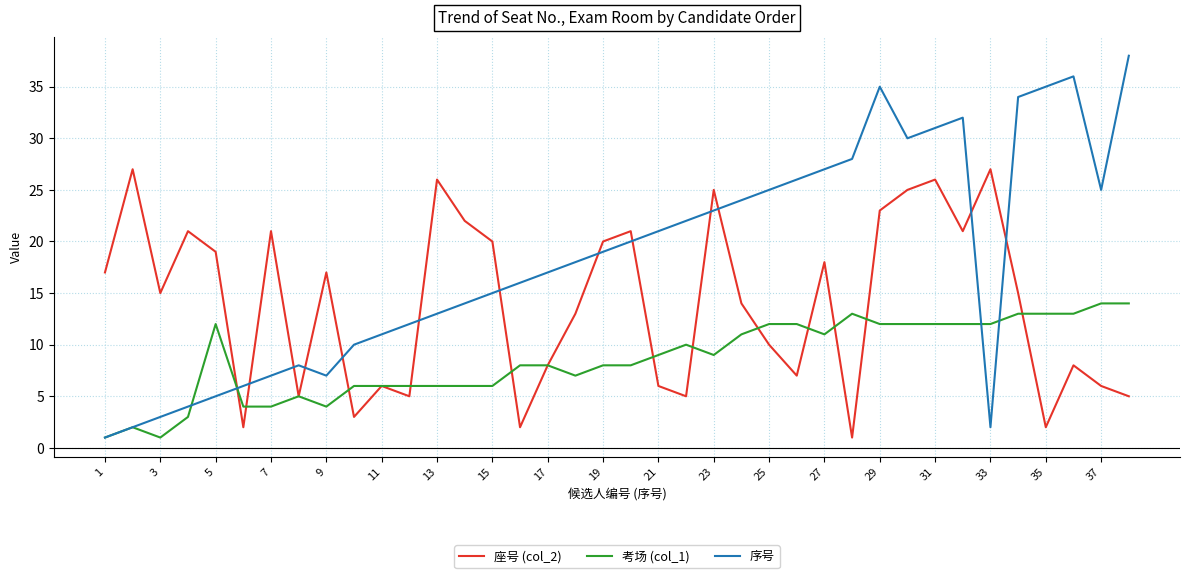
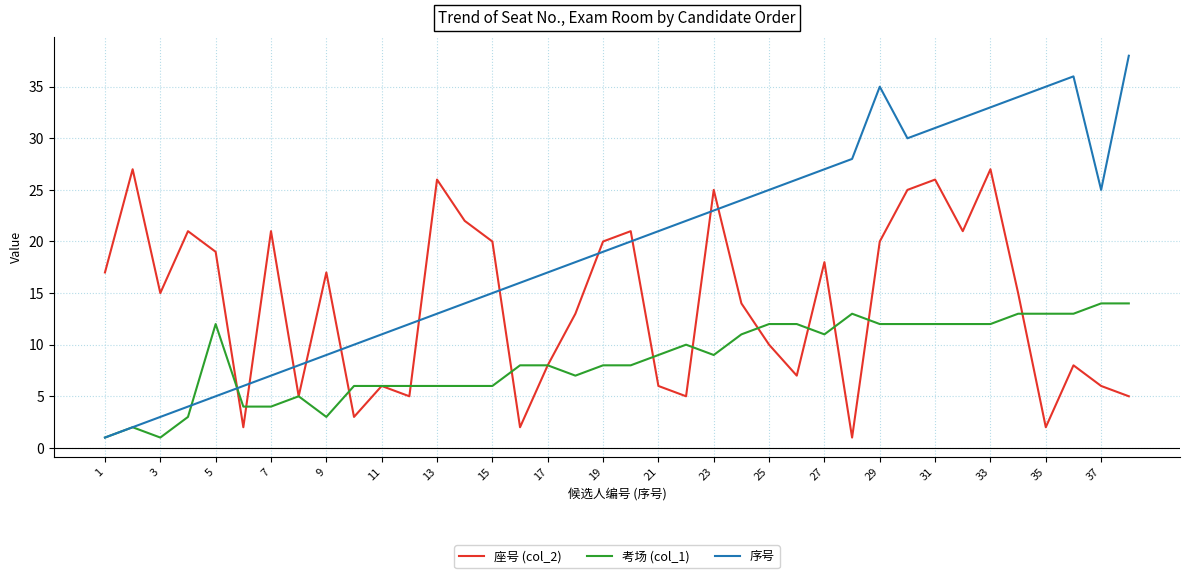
  {
    "座号 (col_2)": {
      "1": 17,
      "3": 15,
      "5": 19,
      "7": 21,
      "9": 17,
      "13": 26,
      "15": 20,
      "19": 20,
      "21": 6,
      "23": 25,
      "25": 10,
      "27": 18,
-     "29": 23,
+     "29": 20,
      "31": 26,
      "33": 27,
      "35": 2,
      "37": 6
    },
    "考场 (col_1)": {
      "3": 1,
      "5": 12,
      "7": 4,
-     "9": 4,
+     "9": 3,
      "13": 6,
      "15": 6,
      "19": 8,
      "21": 9,
      "23": 9,
      "25": 12,
      "27": 11,
      "29": 12,
      "31": 12,
      "33": 12,
      "35": 13,
      "37": 14
    },
    "序号": {
      "3": 3,
      "5": 5,
      "7": 7,
-     "9": 7,
+     "9": 9,
      "11": 11,
      "13": 13,
      "15": 15,
      "17": 17,
      "19": 19,
      "21": 21,
      "23": 23,
      "25": 25,
      "27": 27,
      "29": 35,
      "31": 31,
-     "33": 2,
+     "33": 33,
      "35": 35,
      "37": 25
    }
  }
